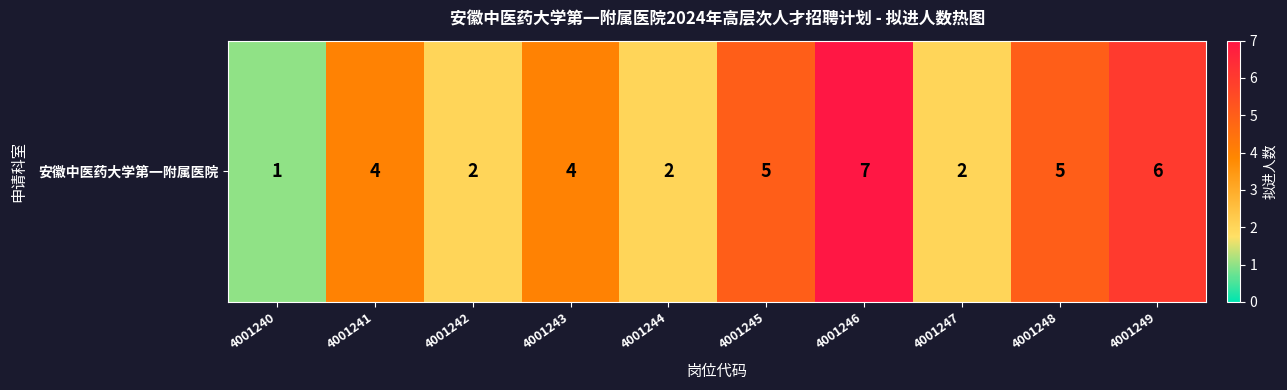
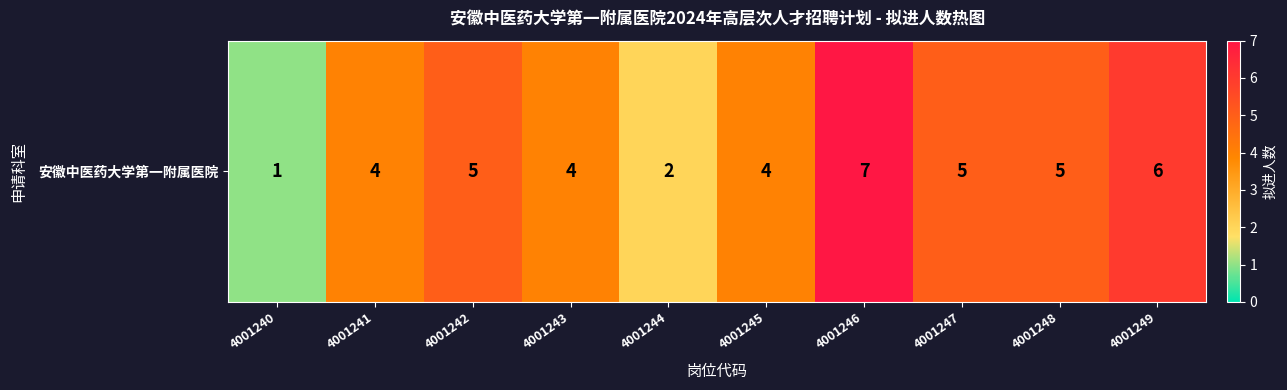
  {
    "安徽中医药大学第一附属医院": {
      "4001240": 1,
      "4001241": 4,
-     "4001242": 2,
+     "4001242": 5,
      "4001243": 4,
      "4001244": 2,
-     "4001245": 5,
+     "4001245": 4,
      "4001246": 7,
-     "4001247": 2,
+     "4001247": 5,
      "4001248": 5,
      "4001249": 6
    }
  }
